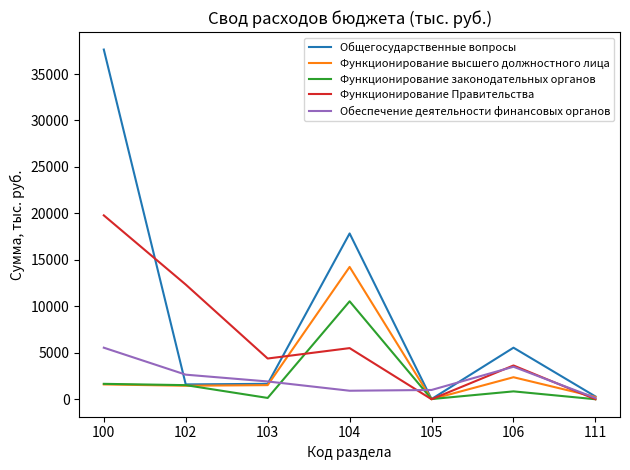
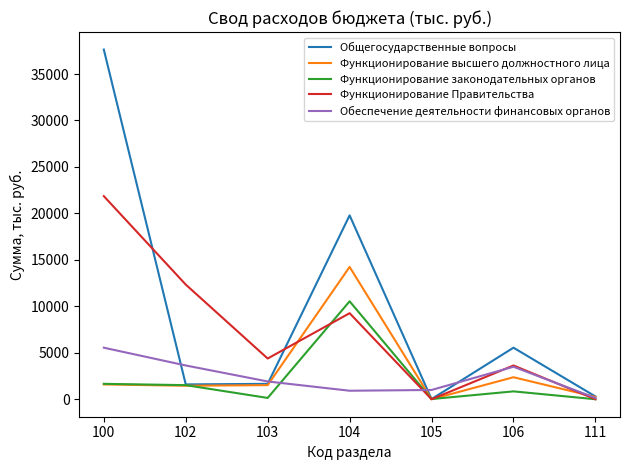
  {
    "Общегосударственные вопросы": {
      "100": 38000,
-     "104": 18000,
+     "104": 20000,
      "106": 6000
    },
    "Функционирование высшего должностного лица": {
      "104": 14000,
      "106": 2000
    },
    "Функционирование законодательных органов": {
      "103": 0,
      "104": 11000,
      "106": 1000
    },
    "Функционирование Правительства": {
-     "100": 20000,
+     "100": 22000,
      "102": 12000,
      "103": 4000,
-     "104": 6000
+     "104": 9000
    },
    "Обеспечение деятельности финансовых органов": {
      "100": 6000,
-     "102": 3000,
+     "102": 4000,
      "104": 1000,
      "105": 1000
    }
  }
